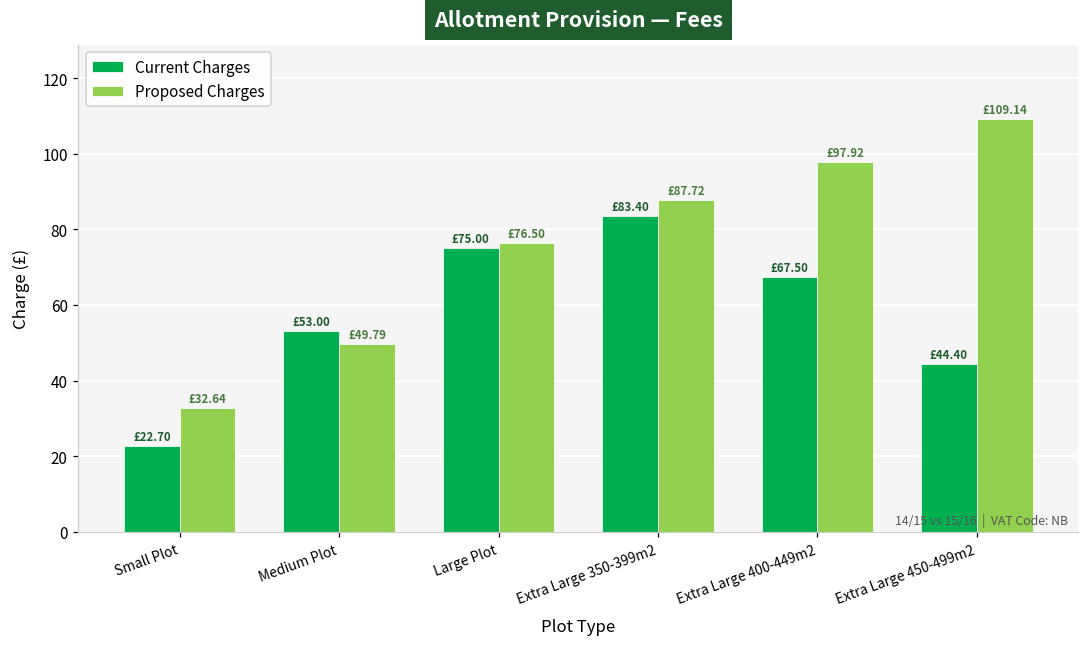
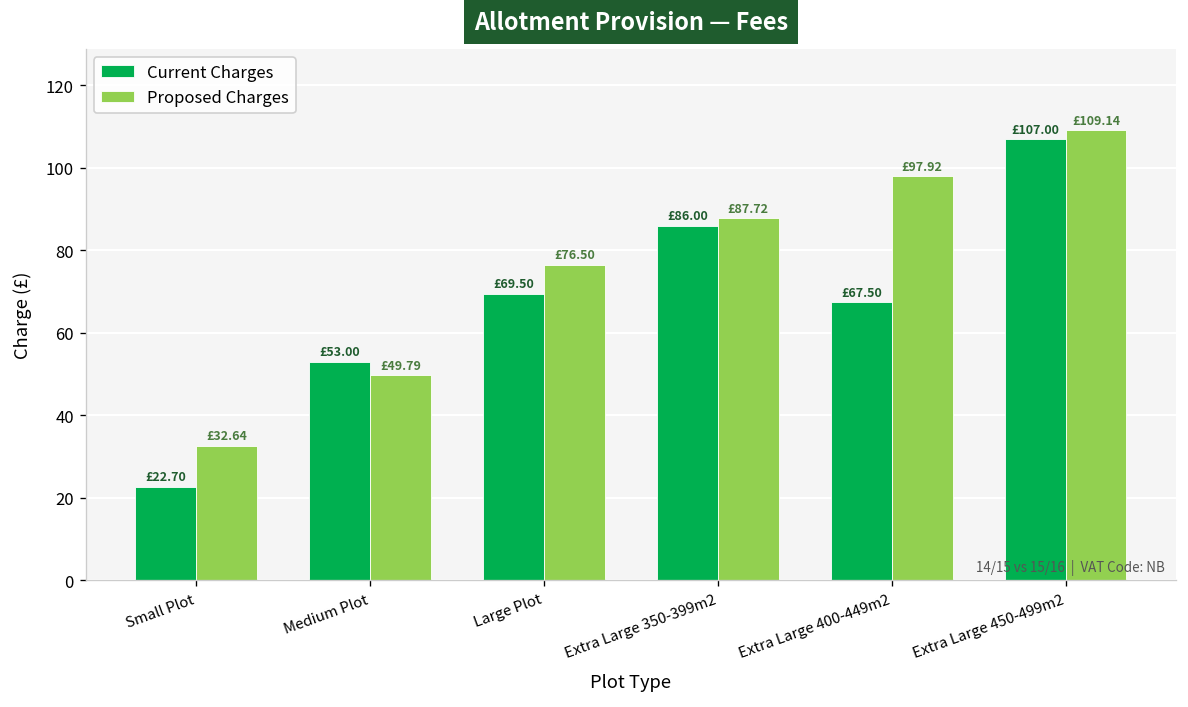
  {
    "Current Charges": {
      "Small Plot": "£22.70",
      "Medium Plot": "£53.00",
-     "Large Plot": "£75.00",
-     "Extra Large 350-399m2": "£83.40",
+     "Large Plot": "£69.50",
+     "Extra Large 350-399m2": "£86.00",
      "Extra Large 400-449m2": "£67.50",
-     "Extra Large 450-499m2": "£44.40"
+     "Extra Large 450-499m2": "£107.00"
    },
    "Proposed Charges": {
      "Small Plot": "£32.64",
      "Medium Plot": "£49.79",
      "Large Plot": "£76.50",
      "Extra Large 350-399m2": "£87.72",
      "Extra Large 400-449m2": "£97.92",
      "Extra Large 450-499m2": "£109.14"
    }
  }
